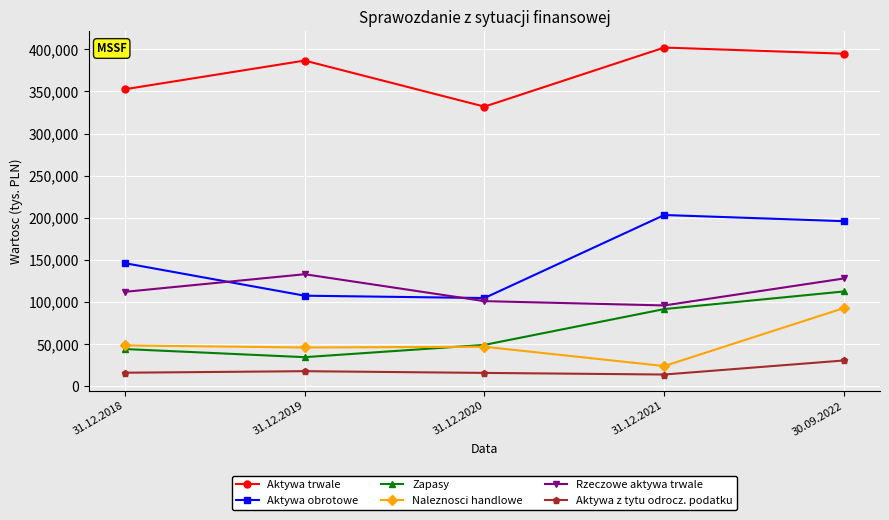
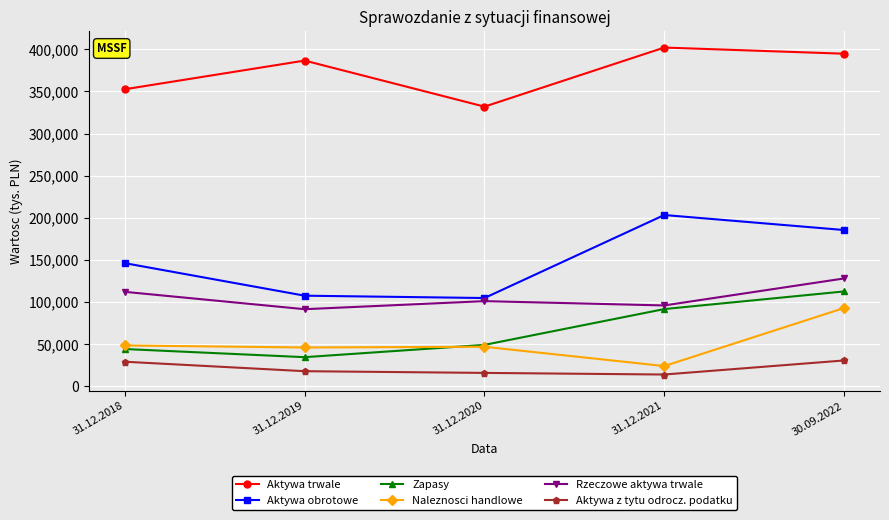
  {
    "Aktywa trwale": {
      "31.12.2018": "350,000",
      "31.12.2019": "390,000",
      "31.12.2020": "330,000",
      "31.12.2021": "400,000",
      "30.09.2022": "390,000"
    },
    "Aktywa obrotowe": {
      "31.12.2018": "150,000",
      "31.12.2019": "110,000",
      "31.12.2020": "100,000",
      "31.12.2021": "200,000",
-     "30.09.2022": "200,000"
+     "30.09.2022": "190,000"
    },
    "Zapasy": {
      "31.12.2018": "40,000",
      "31.12.2019": "30,000",
      "31.12.2021": "90,000",
      "30.09.2022": "110,000"
    },
    "Naleznosci handlowe": {
      "31.12.2018": "50,000",
      "31.12.2019": "50,000",
      "31.12.2021": "20,000",
      "30.09.2022": "90,000"
    },
    "Rzeczowe aktywa trwale": {
      "31.12.2018": "110,000",
-     "31.12.2019": "130,000",
+     "31.12.2019": "90,000",
      "31.12.2020": "100,000",
      "31.12.2021": "100,000",
      "30.09.2022": "130,000"
    },
    "Aktywa z tytu odrocz. podatku": {
-     "31.12.2018": "20,000",
+     "31.12.2018": "30,000",
      "31.12.2019": "20,000",
      "31.12.2020": "20,000",
      "31.12.2021": "10,000",
      "30.09.2022": "30,000"
    }
  }
